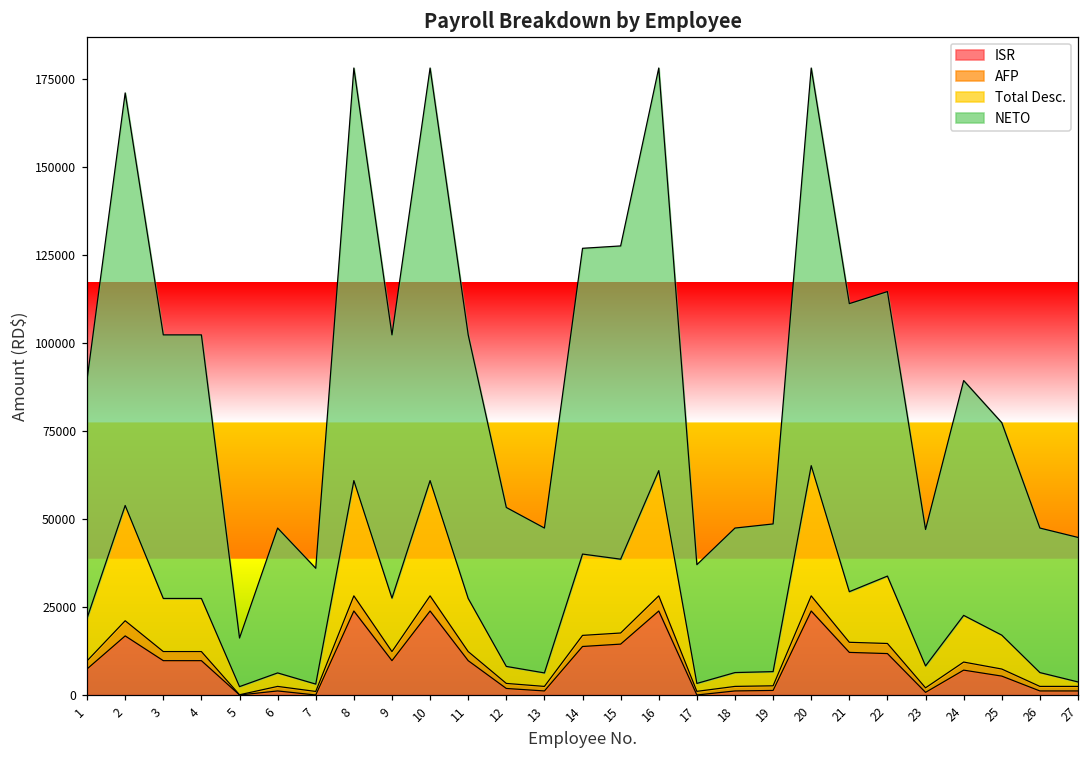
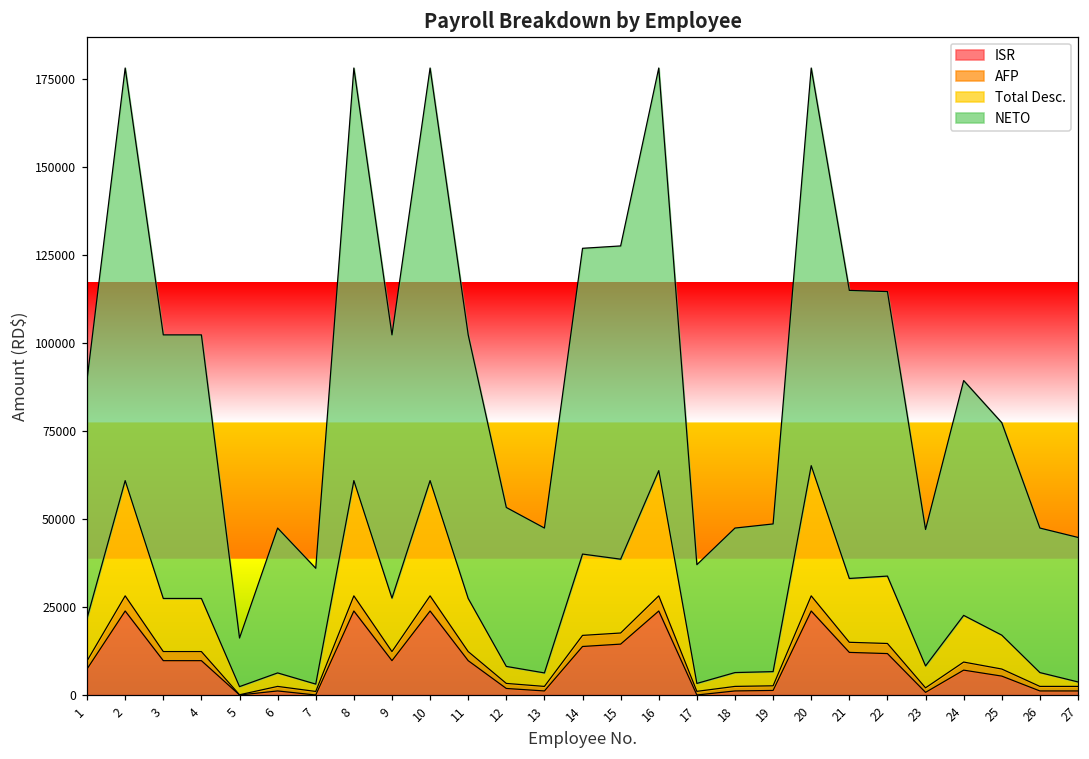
  {
    "ISR": {
      "1": 7000,
-     "2": 17000,
+     "2": 24000,
      "3": 10000,
      "4": 10000,
      "6": 1000,
      "7": 0,
      "8": 24000,
      "9": 10000,
      "10": 24000,
      "11": 10000,
      "12": 2000,
      "13": 1000,
      "14": 14000,
      "15": 14000,
      "16": 24000,
      "17": 0,
      "18": 1000,
      "19": 1000,
      "20": 24000,
      "21": 12000,
      "22": 12000,
      "23": 1000,
      "24": 7000,
      "25": 5000,
      "26": 1000,
      "27": 1000
    },
    "AFP": {
      "1": 2000,
      "2": 4000,
      "3": 3000,
      "4": 3000,
      "6": 1000,
      "7": 1000,
      "8": 4000,
      "9": 3000,
      "10": 4000,
      "11": 3000,
      "12": 1000,
      "13": 1000,
      "14": 3000,
      "15": 3000,
      "16": 4000,
      "17": 1000,
      "18": 1000,
      "19": 1000,
      "20": 4000,
      "21": 3000,
      "22": 3000,
      "23": 1000,
      "24": 2000,
      "25": 2000,
      "26": 1000,
      "27": 1000
    },
    "Total Desc.": {
      "1": 12000,
      "2": 33000,
      "3": 15000,
      "4": 15000,
      "5": 2000,
      "6": 4000,
      "7": 2000,
      "8": 33000,
      "9": 15000,
      "10": 33000,
      "11": 15000,
      "12": 5000,
      "13": 4000,
      "14": 23000,
      "15": 21000,
      "16": 36000,
      "17": 2000,
      "18": 4000,
      "19": 4000,
      "20": 37000,
-     "21": 14000,
+     "21": 18000,
      "22": 19000,
      "23": 6000,
      "24": 13000,
      "25": 10000,
      "26": 4000,
      "27": 1000
    },
    "NETO": {
      "1": 68000,
      "2": 117000,
      "3": 75000,
      "4": 75000,
      "5": 14000,
      "6": 41000,
      "7": 33000,
      "8": 117000,
      "9": 75000,
      "10": 117000,
      "11": 75000,
      "12": 45000,
      "13": 41000,
      "14": 87000,
      "15": 89000,
      "16": 114000,
      "17": 34000,
      "18": 41000,
      "19": 42000,
      "20": 113000,
      "21": 82000,
      "22": 81000,
      "23": 39000,
      "24": 67000,
      "25": 60000,
      "26": 41000,
      "27": 41000
    }
  }
